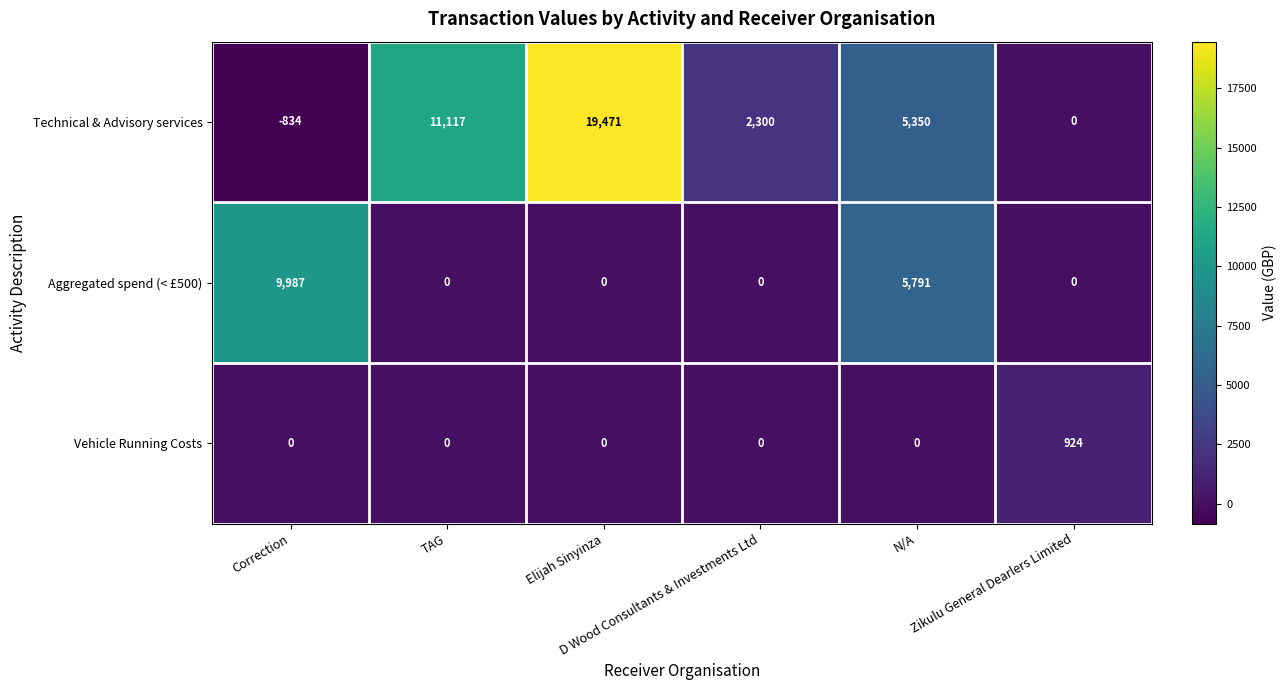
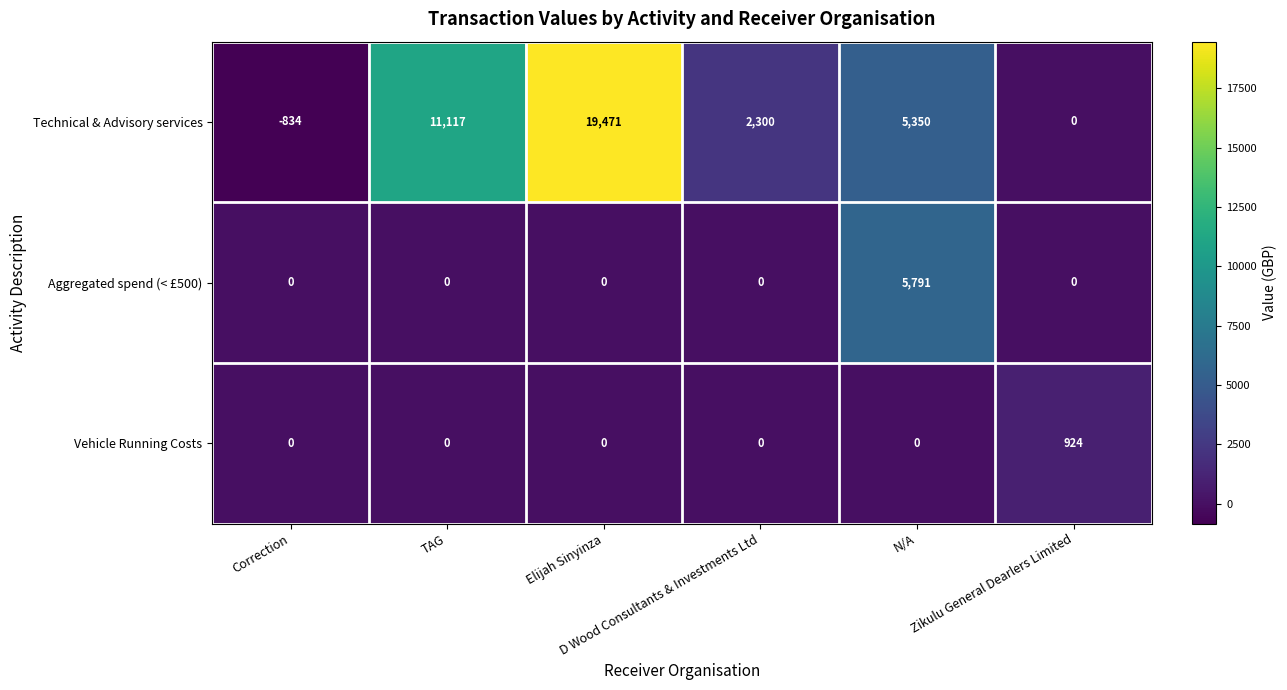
  {
    "Technical & Advisory services": {
      "Correction": "-834",
      "TAG": "11,117",
      "Elijah Sinyinza": "19,471",
      "D Wood Consultants & Investments Ltd": "2,300",
      "N/A": "5,350",
      "Zikulu General Dearlers Limited": "0"
    },
    "Aggregated spend (< £500)": {
-     "Correction": "9,987",
+     "Correction": "0",
      "TAG": "0",
      "Elijah Sinyinza": "0",
      "D Wood Consultants & Investments Ltd": "0",
      "N/A": "5,791",
      "Zikulu General Dearlers Limited": "0"
    },
    "Vehicle Running Costs": {
      "Correction": "0",
      "TAG": "0",
      "Elijah Sinyinza": "0",
      "D Wood Consultants & Investments Ltd": "0",
      "N/A": "0",
      "Zikulu General Dearlers Limited": "924"
    }
  }
